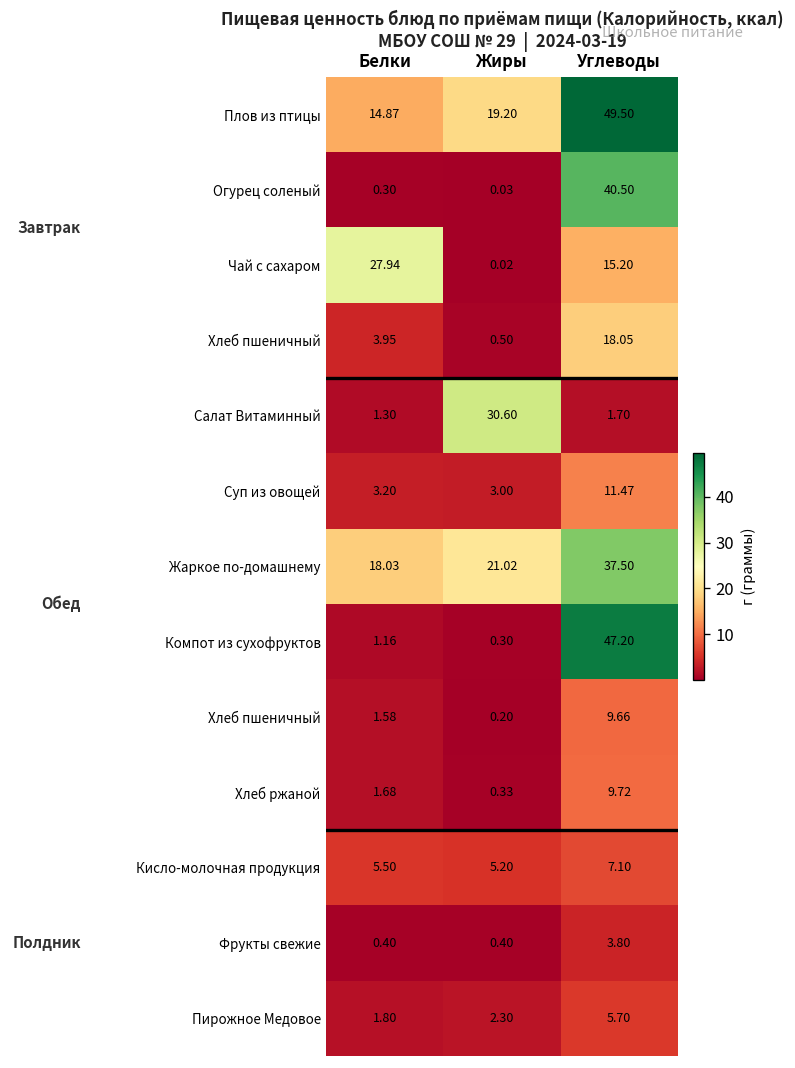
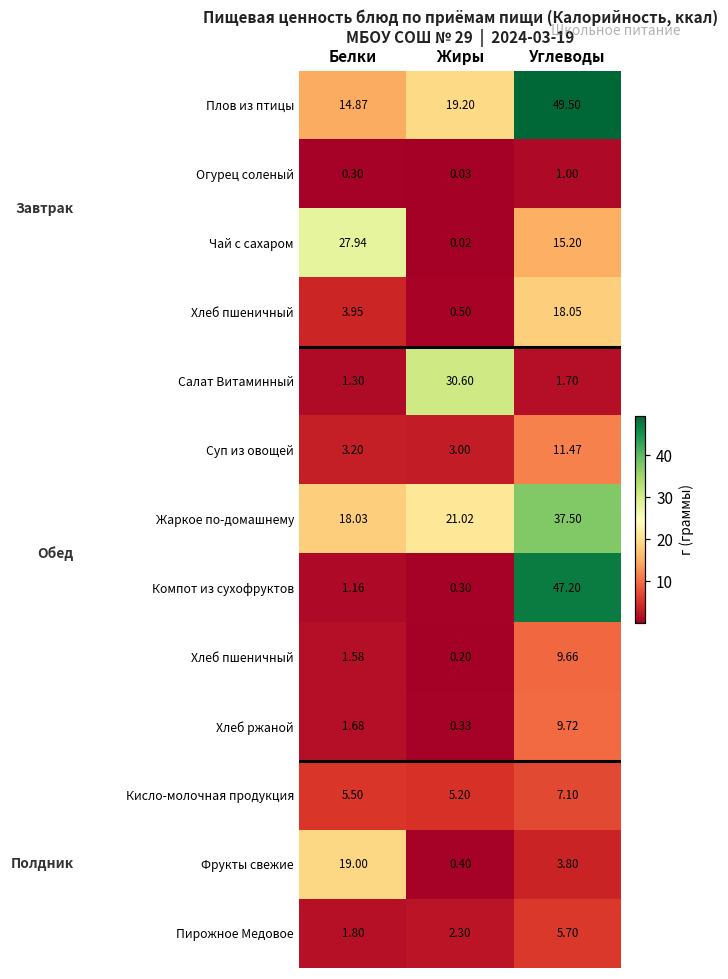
  {
    "Плов из птицы": {
      "Белки": 14.87,
      "Жиры": 19.20,
      "Углеводы": 49.50
    },
    "Огурец соленый": {
      "Белки": 0.30,
      "Жиры": 0.03,
-     "Углеводы": 40.50
+     "Углеводы": 1.00
    },
    "Чай с сахаром": {
      "Белки": 27.94,
      "Жиры": 0.02,
      "Углеводы": 15.20
    },
    "Салат Витаминный": {
      "Белки": 1.30,
      "Жиры": 30.60,
      "Углеводы": 1.70
    },
    "Суп из овощей": {
      "Белки": 3.20,
      "Жиры": 3.00,
      "Углеводы": 11.47
    },
    "Жаркое по-домашнему": {
      "Белки": 18.03,
      "Жиры": 21.02,
      "Углеводы": 37.50
    },
    "Компот из сухофруктов": {
      "Белки": 1.16,
      "Жиры": 0.30,
      "Углеводы": 47.20
    },
    "Хлеб ржаной": {
      "Белки": 1.68,
      "Жиры": 0.33,
      "Углеводы": 9.72
    },
    "Кисло-молочная продукция": {
      "Белки": 5.50,
      "Жиры": 5.20,
      "Углеводы": 7.10
    },
    "Фрукты свежие": {
-     "Белки": 0.40,
+     "Белки": 19.00,
      "Жиры": 0.40,
      "Углеводы": 3.80
    },
    "Пирожное Медовое": {
      "Белки": 1.80,
      "Жиры": 2.30,
      "Углеводы": 5.70
    }
  }
